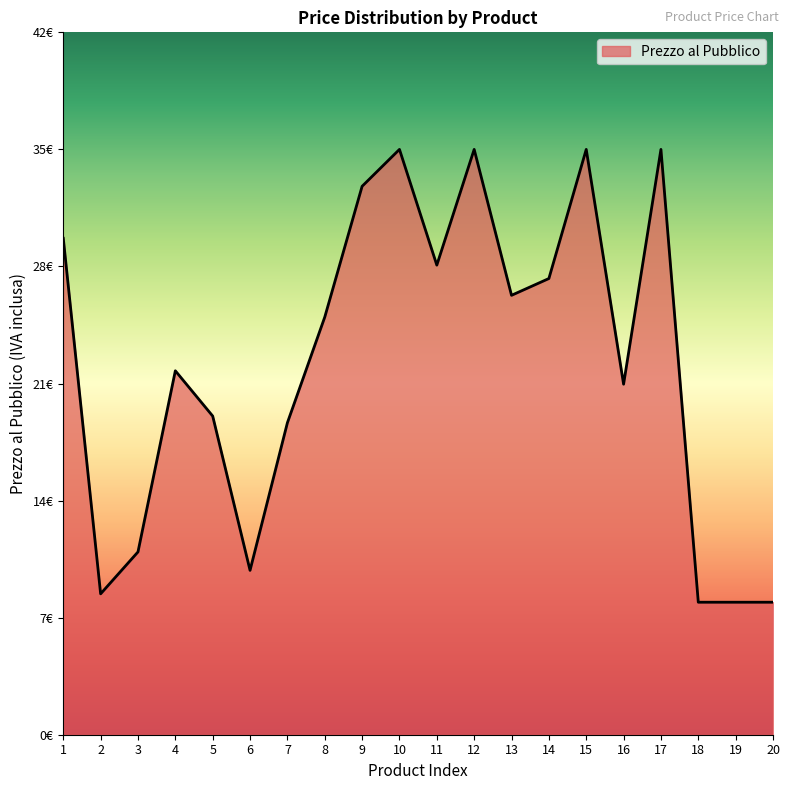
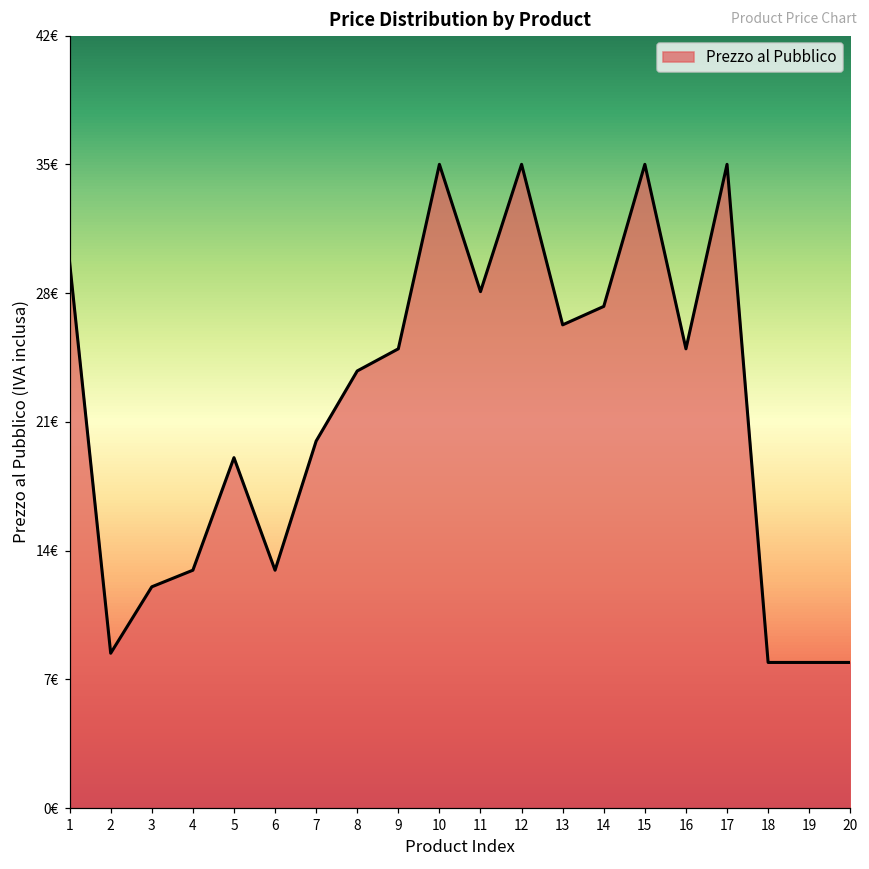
  {
    "1": "29.6€",
    "2": "8.4€",
-   "3": "10.9€",
-   "4": "21.7€",
+   "3": "12.0€",
+   "4": "12.9€",
    "5": "19.0€",
-   "6": "9.8€",
-   "7": "18.6€",
-   "8": "24.9€",
-   "9": "32.7€",
+   "6": "12.9€",
+   "7": "19.9€",
+   "8": "23.7€",
+   "9": "24.9€",
    "10": "34.9€",
    "11": "28.0€",
    "12": "34.9€",
    "13": "26.2€",
    "14": "27.2€",
    "15": "34.9€",
-   "16": "20.9€",
+   "16": "24.9€",
    "17": "34.9€",
    "18": "7.9€",
    "19": "7.9€",
    "20": "7.9€"
  }
